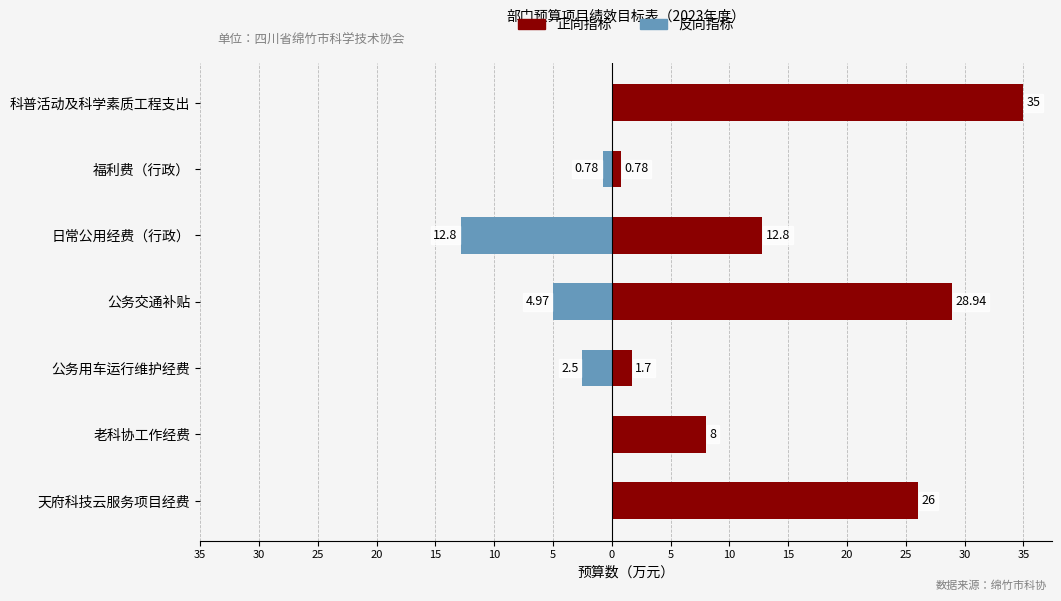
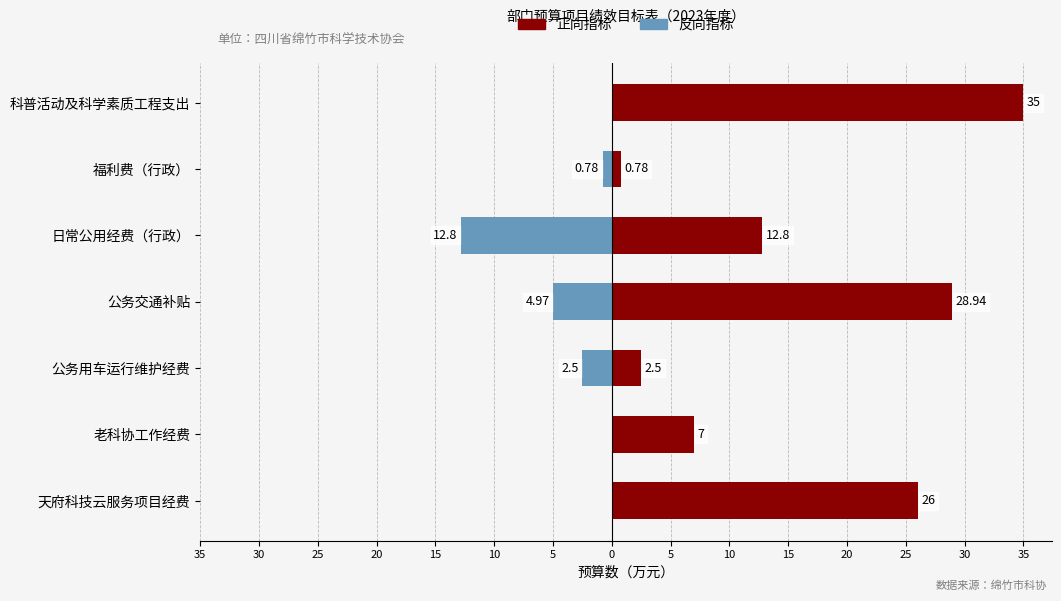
  {
    "正向指标": {
-     "公务用车运行维护经费": 1.7,
-     "老科协工作经费": 8
+     "公务用车运行维护经费": 2.5,
+     "老科协工作经费": 7
    }
  }
